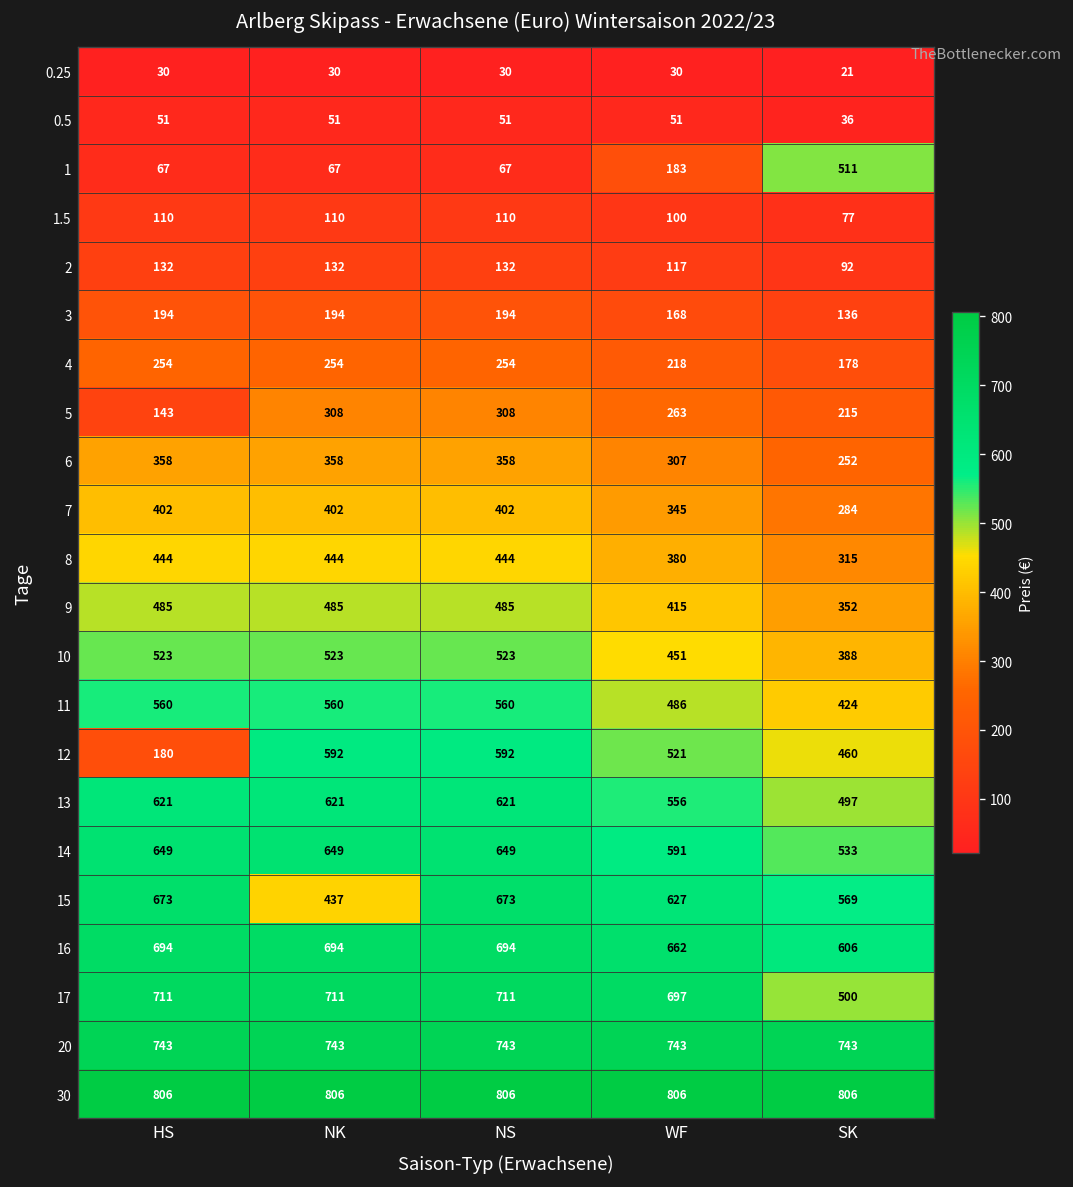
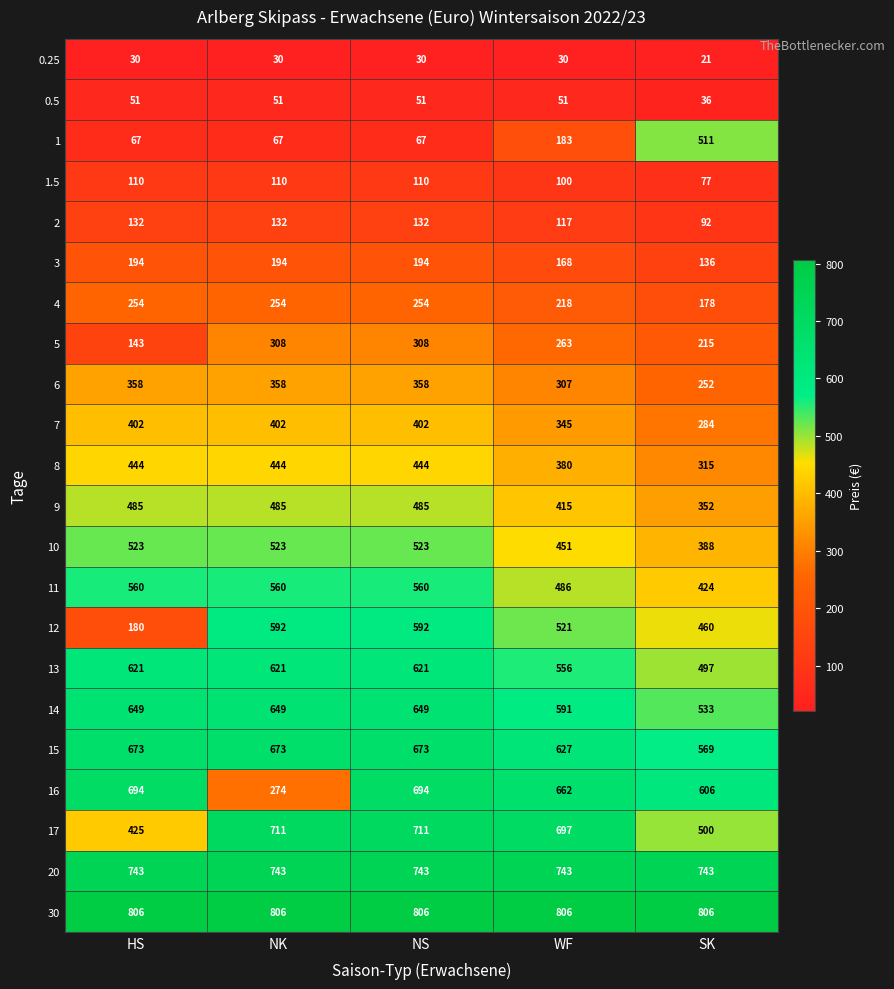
  {
    "0.25": {
      "HS": 30,
      "NK": 30,
      "NS": 30,
      "WF": 30,
      "SK": 21
    },
    "0.5": {
      "HS": 51,
      "NK": 51,
      "NS": 51,
      "WF": 51,
      "SK": 36
    },
    "1": {
      "HS": 67,
      "NK": 67,
      "NS": 67,
      "WF": 183,
      "SK": 511
    },
    "1.5": {
      "HS": 110,
      "NK": 110,
      "NS": 110,
      "WF": 100,
      "SK": 77
    },
    "2": {
      "HS": 132,
      "NK": 132,
      "NS": 132,
      "WF": 117,
      "SK": 92
    },
    "3": {
      "HS": 194,
      "NK": 194,
      "NS": 194,
      "WF": 168,
      "SK": 136
    },
    "4": {
      "HS": 254,
      "NK": 254,
      "NS": 254,
      "WF": 218,
      "SK": 178
    },
    "5": {
      "HS": 143,
      "NK": 308,
      "NS": 308,
      "WF": 263,
      "SK": 215
    },
    "6": {
      "HS": 358,
      "NK": 358,
      "NS": 358,
      "WF": 307,
      "SK": 252
    },
    "7": {
      "HS": 402,
      "NK": 402,
      "NS": 402,
      "WF": 345,
      "SK": 284
    },
    "8": {
      "HS": 444,
      "NK": 444,
      "NS": 444,
      "WF": 380,
      "SK": 315
    },
    "9": {
      "HS": 485,
      "NK": 485,
      "NS": 485,
      "WF": 415,
      "SK": 352
    },
    "10": {
      "HS": 523,
      "NK": 523,
      "NS": 523,
      "WF": 451,
      "SK": 388
    },
    "11": {
      "HS": 560,
      "NK": 560,
      "NS": 560,
      "WF": 486,
      "SK": 424
    },
    "12": {
      "HS": 180,
      "NK": 592,
      "NS": 592,
      "WF": 521,
      "SK": 460
    },
    "13": {
      "HS": 621,
      "NK": 621,
      "NS": 621,
      "WF": 556,
      "SK": 497
    },
    "14": {
      "HS": 649,
      "NK": 649,
      "NS": 649,
      "WF": 591,
      "SK": 533
    },
    "15": {
      "HS": 673,
-     "NK": 437,
+     "NK": 673,
      "NS": 673,
      "WF": 627,
      "SK": 569
    },
    "16": {
      "HS": 694,
-     "NK": 694,
+     "NK": 274,
      "NS": 694,
      "WF": 662,
      "SK": 606
    },
    "17": {
-     "HS": 711,
+     "HS": 425,
      "NK": 711,
      "NS": 711,
      "WF": 697,
      "SK": 500
    },
    "20": {
      "HS": 743,
      "NK": 743,
      "NS": 743,
      "WF": 743,
      "SK": 743
    },
    "30": {
      "HS": 806,
      "NK": 806,
      "NS": 806,
      "WF": 806,
      "SK": 806
    }
  }
